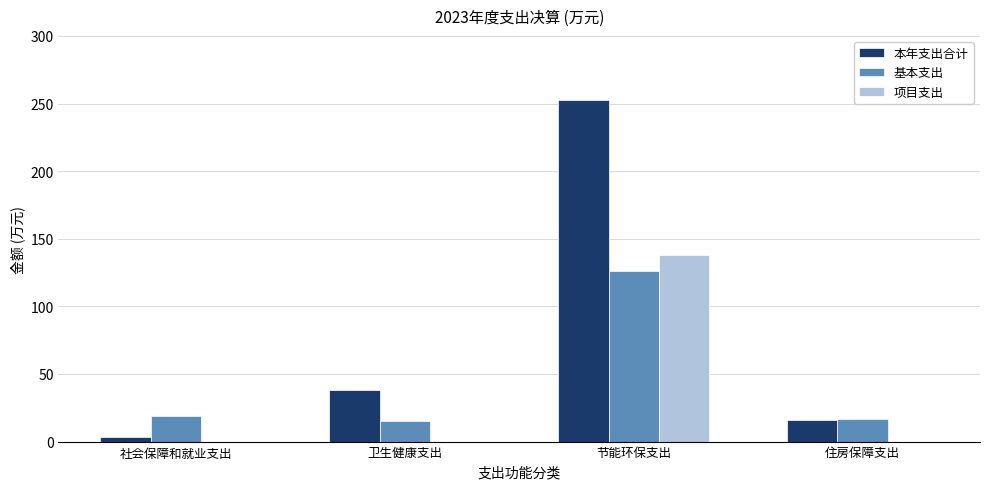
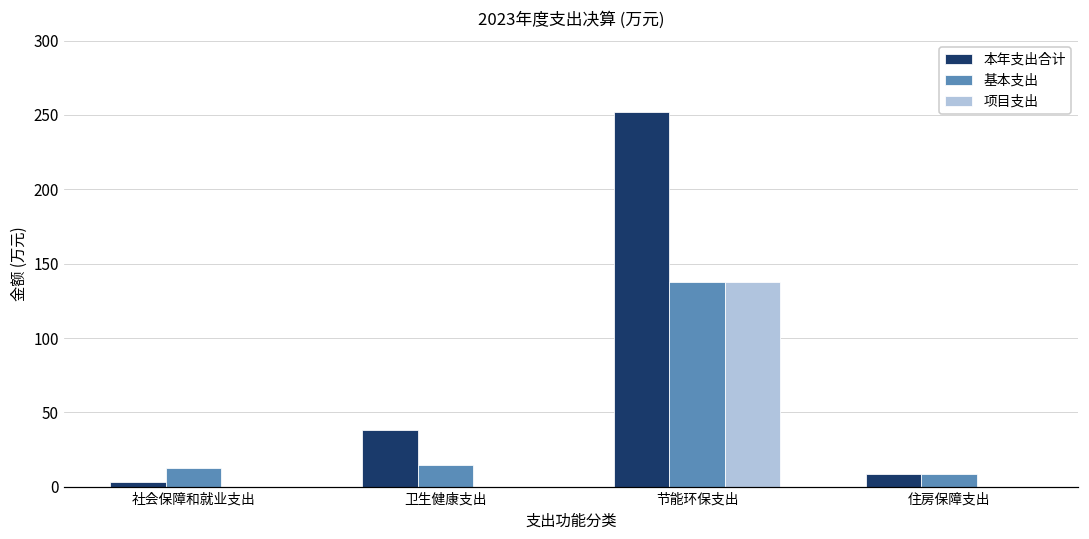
  {
    "本年支出合计": {
      "社会保障和就业支出": 3,
      "卫生健康支出": 38,
      "节能环保支出": 252,
-     "住房保障支出": 16
+     "住房保障支出": 9
    },
    "基本支出": {
-     "社会保障和就业支出": 19,
+     "社会保障和就业支出": 13,
      "卫生健康支出": 15,
-     "节能环保支出": 126,
-     "住房保障支出": 16
+     "节能环保支出": 138,
+     "住房保障支出": 9
    },
    "项目支出": {
      "社会保障和就业支出": 0,
      "卫生健康支出": 0,
      "节能环保支出": 138,
      "住房保障支出": 0
    }
  }
